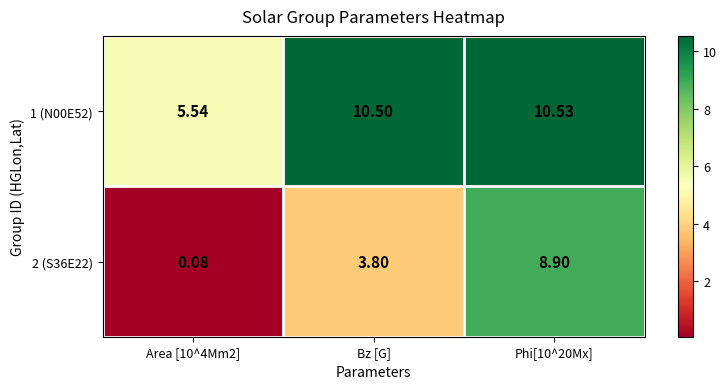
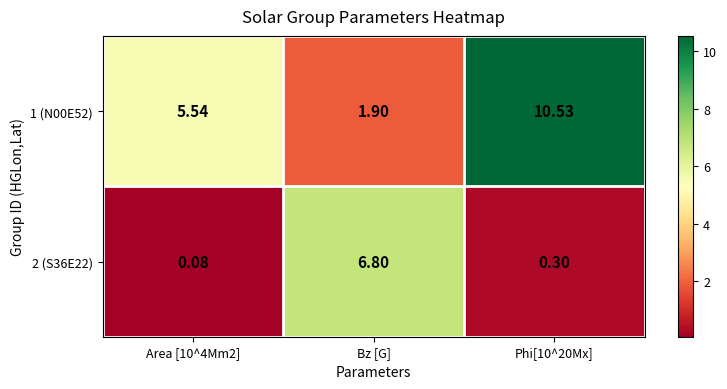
  {
    "1 (N00E52)": {
      "Area [10^4Mm2]": 5.54,
-     "Bz [G]": 10.50,
+     "Bz [G]": 1.90,
      "Phi[10^20Mx]": 10.53
    },
    "2 (S36E22)": {
      "Area [10^4Mm2]": 0.08,
-     "Bz [G]": 3.80,
-     "Phi[10^20Mx]": 8.90
+     "Bz [G]": 6.80,
+     "Phi[10^20Mx]": 0.30
    }
  }
